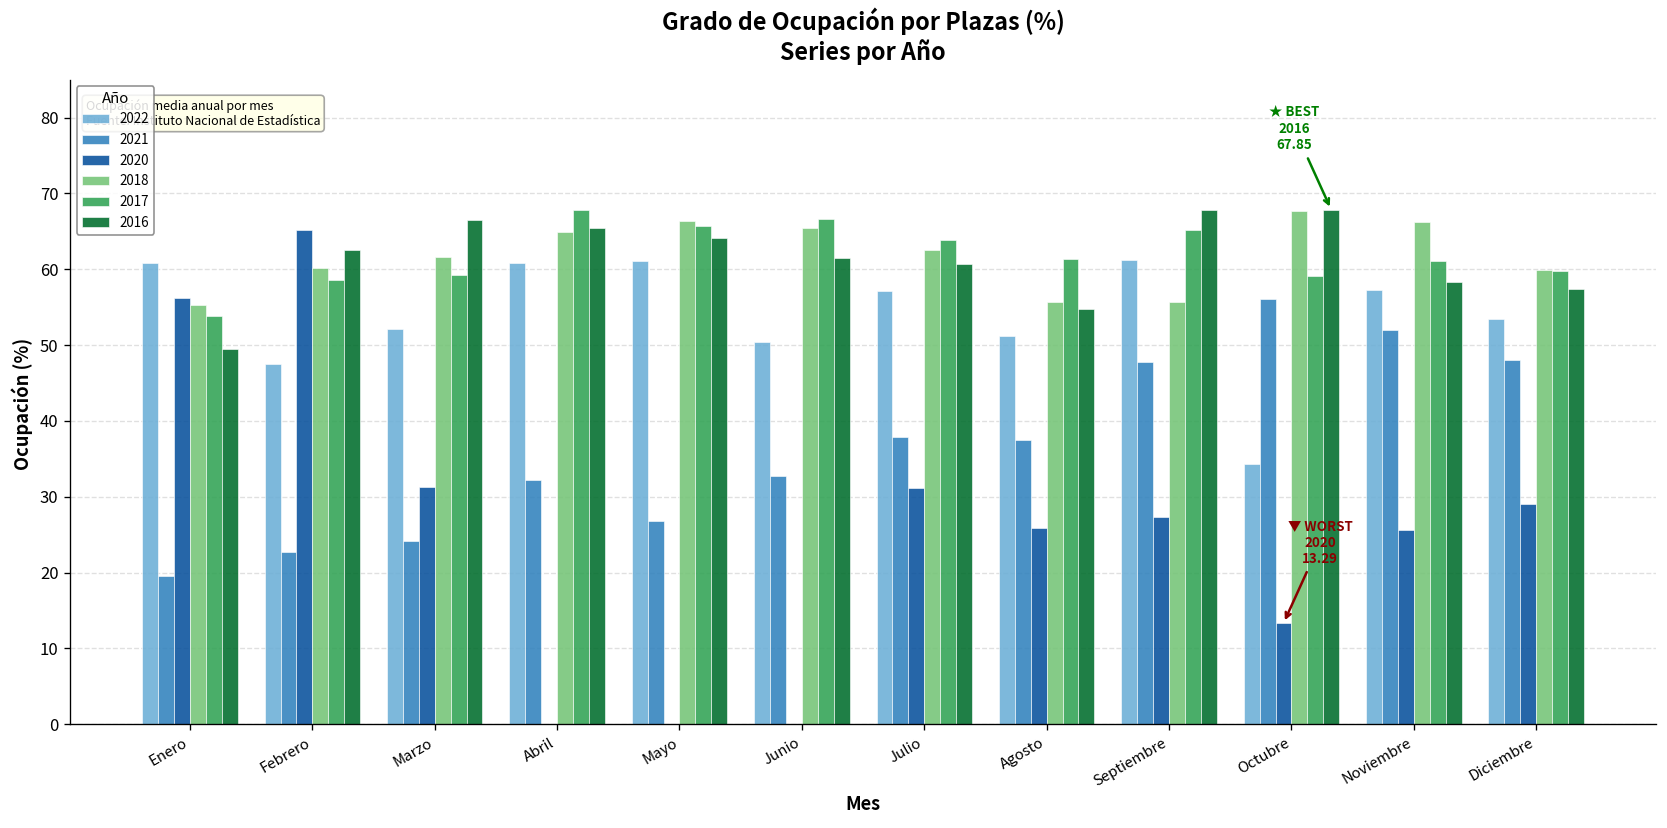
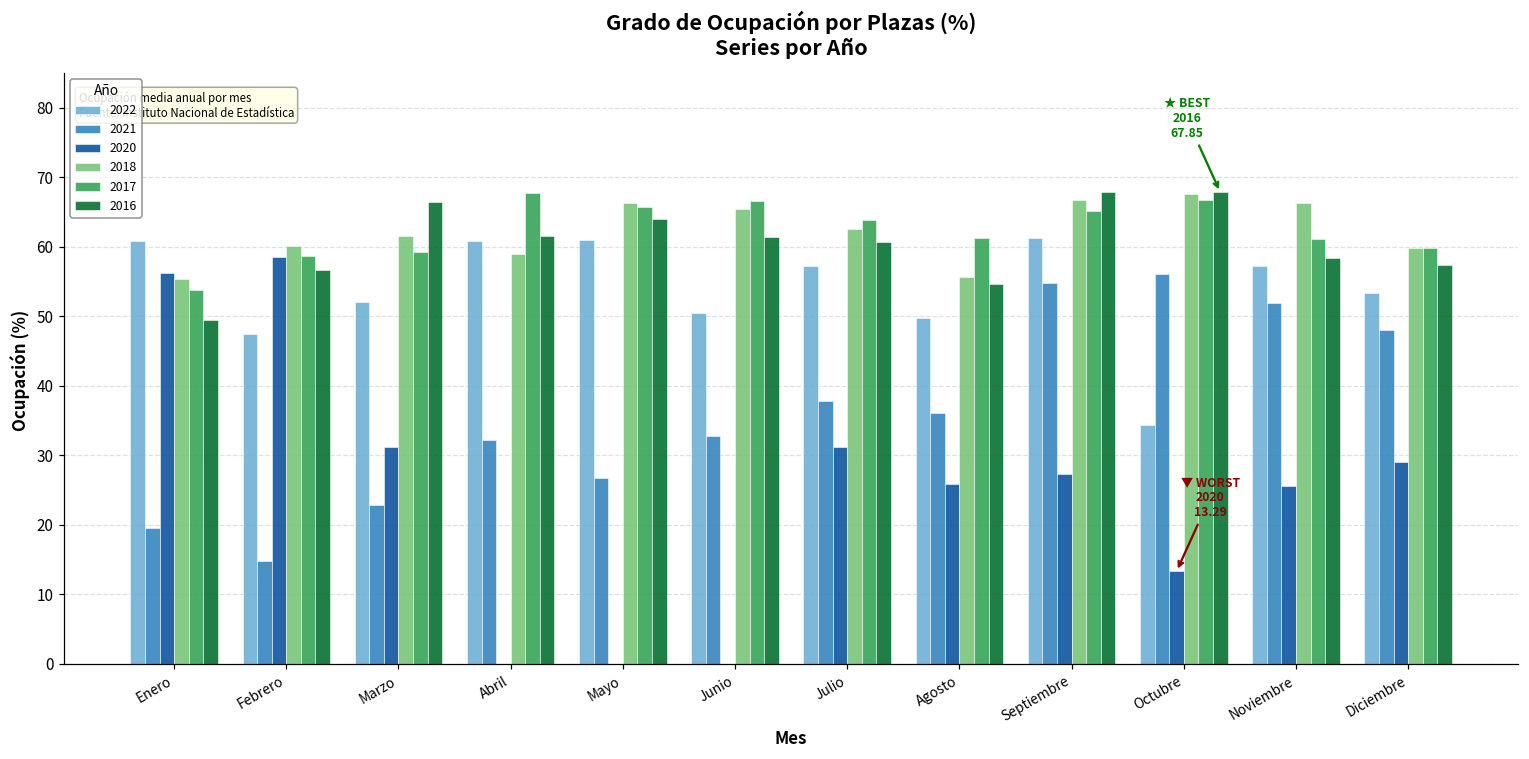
  {
    "2022": {
      "Enero": 61,
      "Febrero": 47,
      "Marzo": 52,
      "Abril": 61,
      "Mayo": 61,
      "Junio": 50,
      "Julio": 57,
-     "Agosto": 51,
+     "Agosto": 50,
      "Septiembre": 61,
      "Octubre": 34,
      "Noviembre": 57,
      "Diciembre": 53
    },
    "2021": {
      "Enero": 20,
-     "Febrero": 23,
-     "Marzo": 24,
+     "Febrero": 15,
+     "Marzo": 23,
      "Abril": 32,
      "Mayo": 27,
      "Junio": 33,
      "Julio": 38,
-     "Agosto": 37,
-     "Septiembre": 48,
+     "Agosto": 36,
+     "Septiembre": 55,
      "Octubre": 56,
      "Noviembre": 52,
      "Diciembre": 48
    },
    "2020": {
      "Enero": 56,
-     "Febrero": 65,
+     "Febrero": 59,
      "Marzo": 31,
      "Abril": 0,
      "Mayo": 0,
      "Junio": 0,
      "Julio": 31,
      "Agosto": 26,
      "Septiembre": 27,
      "Noviembre": 26,
      "Diciembre": 29
    },
    "2018": {
      "Enero": 55,
      "Febrero": 60,
      "Marzo": 62,
-     "Abril": 65,
+     "Abril": 59,
      "Mayo": 66,
      "Junio": 65,
      "Julio": 63,
      "Agosto": 56,
-     "Septiembre": 56,
+     "Septiembre": 67,
      "Octubre": 68,
      "Noviembre": 66,
      "Diciembre": 60
    },
    "2017": {
      "Enero": 54,
      "Febrero": 59,
      "Marzo": 59,
      "Abril": 68,
      "Mayo": 66,
      "Junio": 67,
      "Julio": 64,
      "Agosto": 61,
      "Septiembre": 65,
-     "Octubre": 59,
+     "Octubre": 67,
      "Noviembre": 61,
      "Diciembre": 60
    },
    "2016": {
      "Enero": 50,
-     "Febrero": 62,
+     "Febrero": 57,
      "Marzo": 67,
-     "Abril": 65,
+     "Abril": 62,
      "Mayo": 64,
      "Junio": 61,
      "Julio": 61,
      "Agosto": 55,
      "Septiembre": 68,
      "Noviembre": 58,
      "Diciembre": 57
    }
  }
